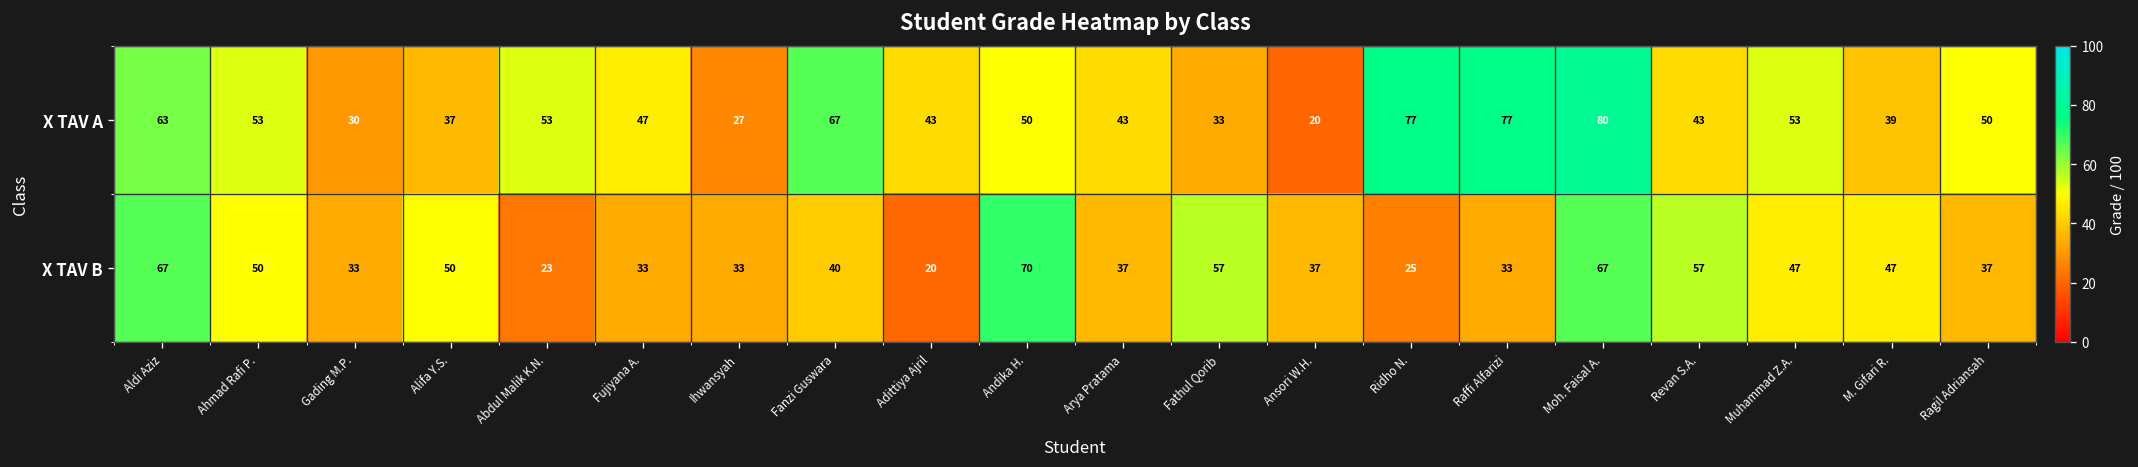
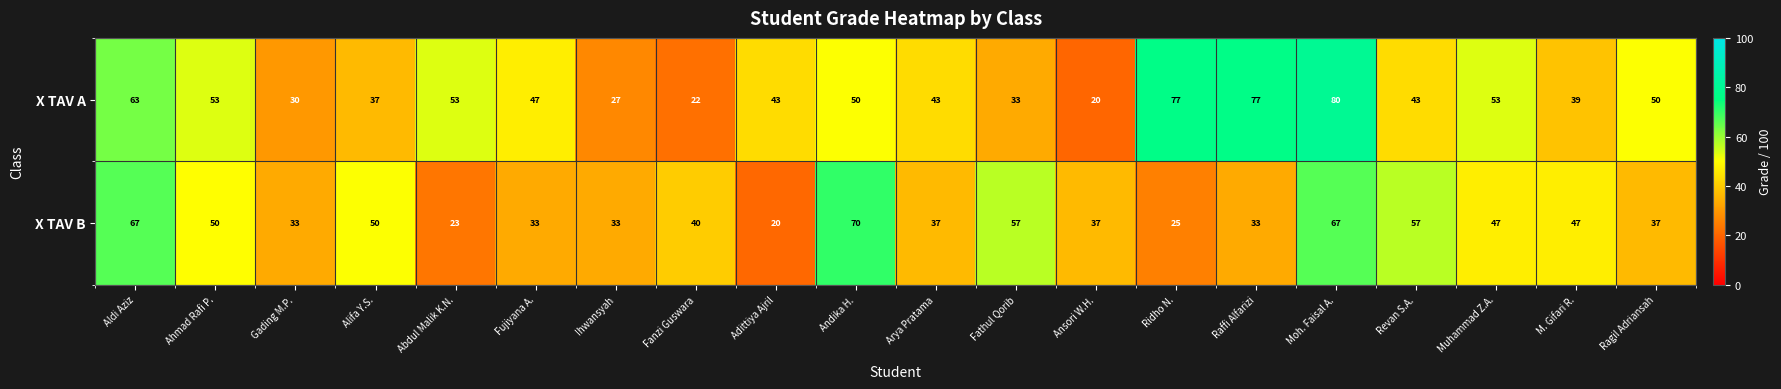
  {
    "X TAV A": {
      "Aldi Aziz": 63,
      "Ahmad Rafi P.": 53,
      "Gading M.P.": 30,
      "Alifa Y.S.": 37,
      "Abdul Malik K.N.": 53,
      "Fujiyana A.": 47,
      "Ihwansyah": 27,
-     "Fanzi Guswara": 67,
+     "Fanzi Guswara": 22,
      "Adittiya Ajril": 43,
      "Andika H.": 50,
      "Arya Pratama": 43,
      "Fathul Qorib": 33,
      "Ansori W.H.": 20,
      "Ridho N.": 77,
      "Raffi Alfarizi": 77,
      "Moh. Faisal A.": 80,
      "Revan S.A.": 43,
      "Muhammad Z.A.": 53,
      "M. Gifari R.": 39,
      "Ragil Adriansah": 50
    },
    "X TAV B": {
      "Aldi Aziz": 67,
      "Ahmad Rafi P.": 50,
      "Gading M.P.": 33,
      "Alifa Y.S.": 50,
      "Abdul Malik K.N.": 23,
      "Fujiyana A.": 33,
      "Ihwansyah": 33,
      "Fanzi Guswara": 40,
      "Adittiya Ajril": 20,
      "Andika H.": 70,
      "Arya Pratama": 37,
      "Fathul Qorib": 57,
      "Ansori W.H.": 37,
      "Ridho N.": 25,
      "Raffi Alfarizi": 33,
      "Moh. Faisal A.": 67,
      "Revan S.A.": 57,
      "Muhammad Z.A.": 47,
      "M. Gifari R.": 47,
      "Ragil Adriansah": 37
    }
  }
